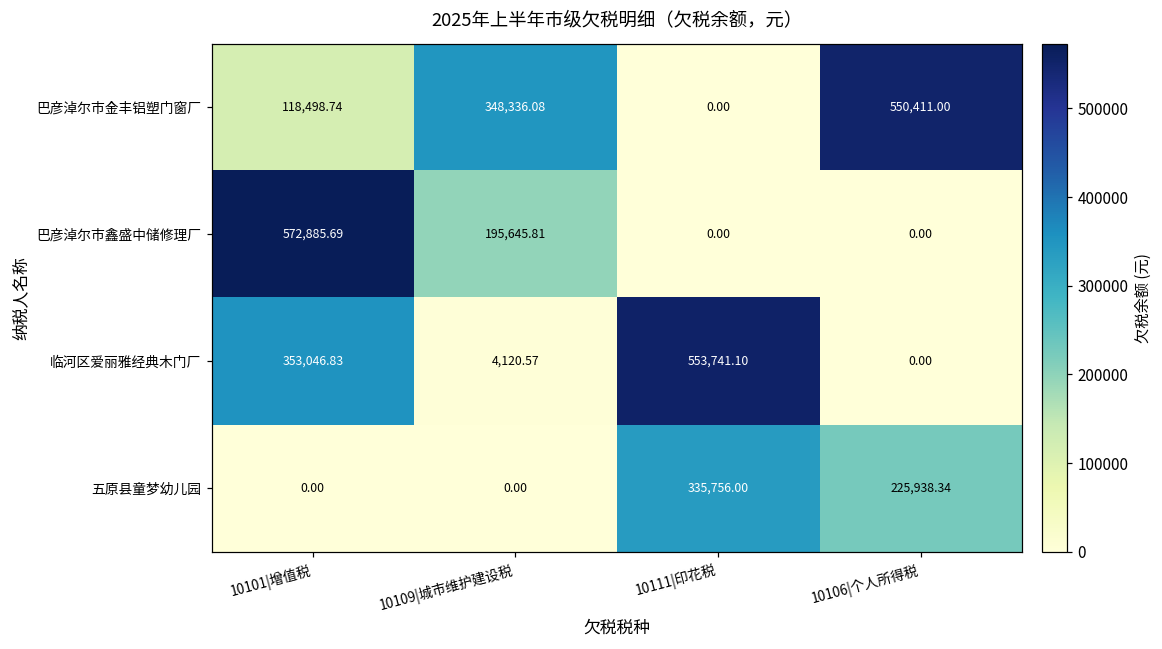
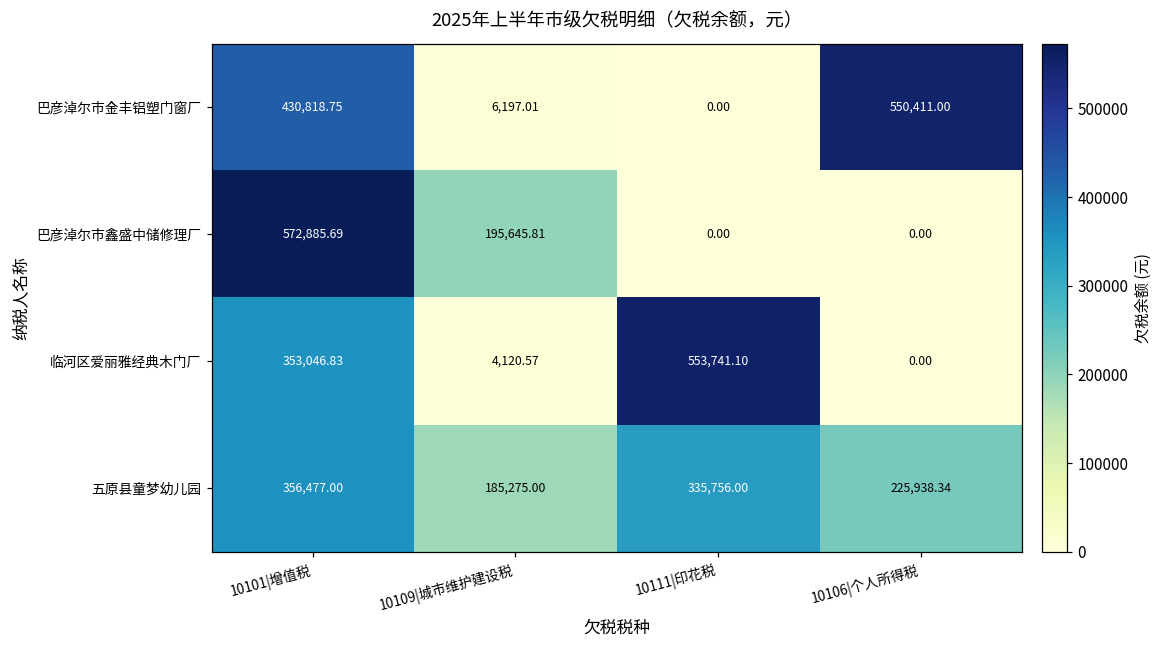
  {
    "巴彦淖尔市金丰铝塑门窗厂": {
-     "10101|增值税": "118,498.74",
-     "10109|城市维护建设税": "348,336.08",
+     "10101|增值税": "430,818.75",
+     "10109|城市维护建设税": "6,197.01",
      "10111|印花税": "0.00",
      "10106|个人所得税": "550,411.00"
    },
    "巴彦淖尔市鑫盛中储修理厂": {
      "10101|增值税": "572,885.69",
      "10109|城市维护建设税": "195,645.81",
      "10111|印花税": "0.00",
      "10106|个人所得税": "0.00"
    },
    "临河区爱丽雅经典木门厂": {
      "10101|增值税": "353,046.83",
      "10109|城市维护建设税": "4,120.57",
      "10111|印花税": "553,741.10",
      "10106|个人所得税": "0.00"
    },
    "五原县童梦幼儿园": {
-     "10101|增值税": "0.00",
-     "10109|城市维护建设税": "0.00",
+     "10101|增值税": "356,477.00",
+     "10109|城市维护建设税": "185,275.00",
      "10111|印花税": "335,756.00",
      "10106|个人所得税": "225,938.34"
    }
  }
